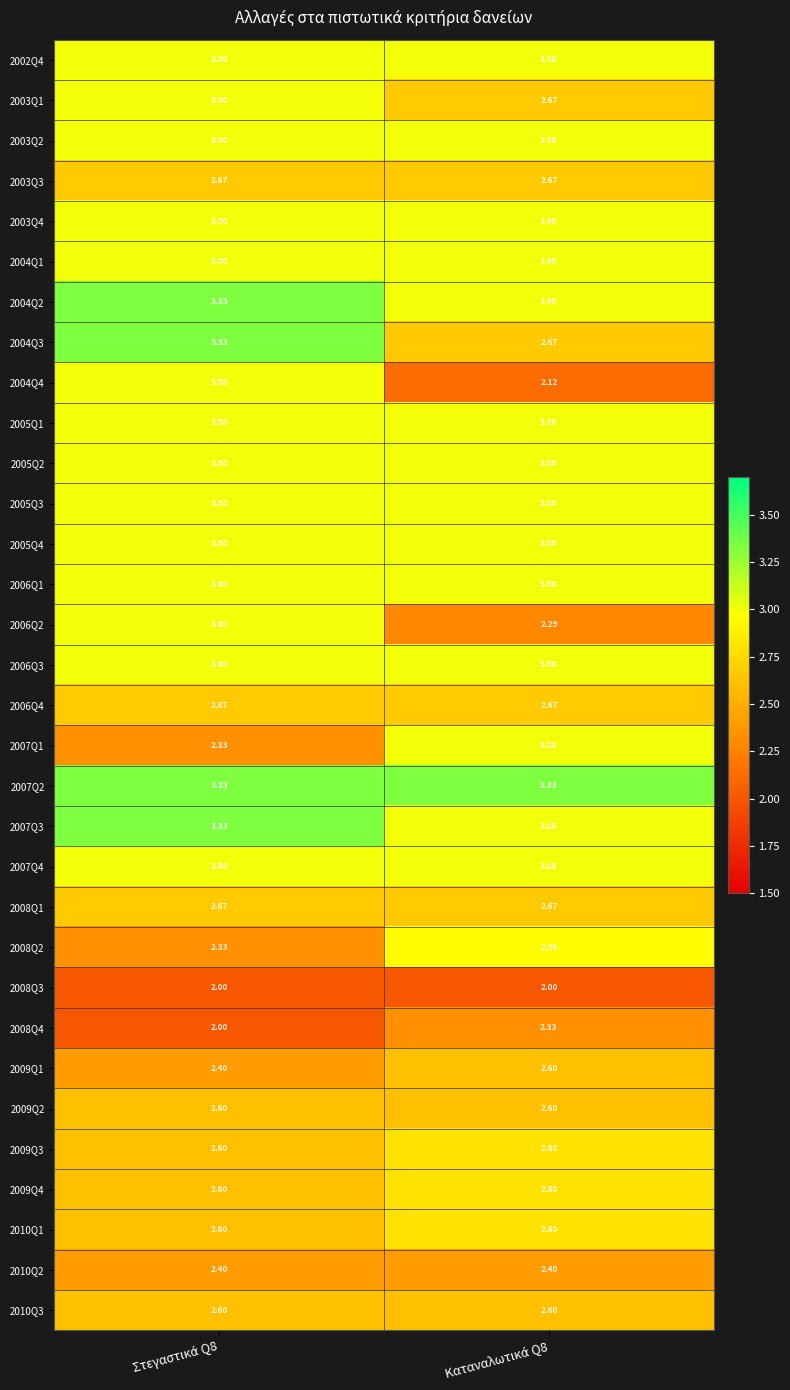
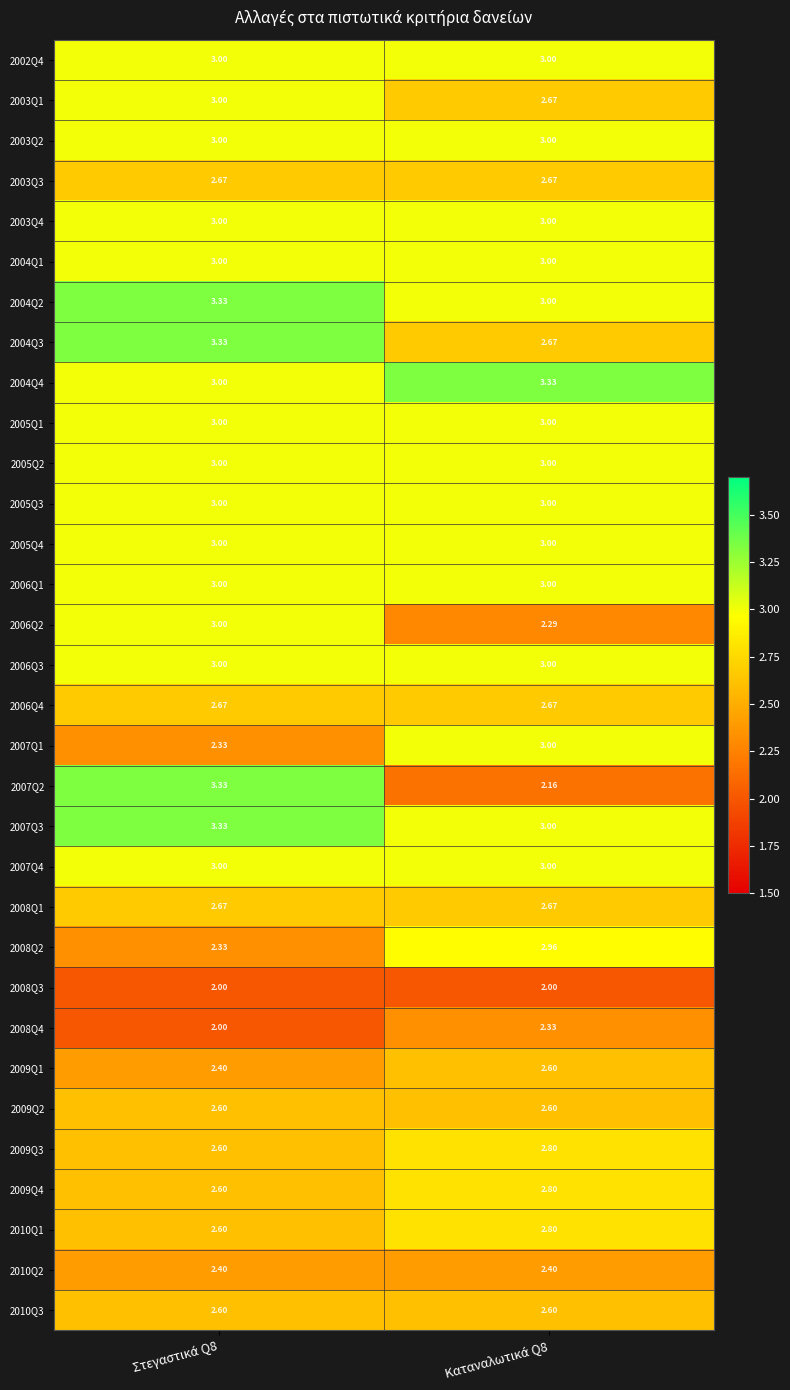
  {
    "2002Q4": {
      "Στεγαστικά Q8": 3.00,
      "Καταναλωτικά Q8": 3.00
    },
    "2003Q1": {
      "Στεγαστικά Q8": 3.00,
      "Καταναλωτικά Q8": 2.67
    },
    "2003Q2": {
      "Στεγαστικά Q8": 3.00,
      "Καταναλωτικά Q8": 3.00
    },
    "2003Q3": {
      "Στεγαστικά Q8": 2.67,
      "Καταναλωτικά Q8": 2.67
    },
    "2003Q4": {
      "Στεγαστικά Q8": 3.00,
      "Καταναλωτικά Q8": 3.00
    },
    "2004Q1": {
      "Στεγαστικά Q8": 3.00,
      "Καταναλωτικά Q8": 3.00
    },
    "2004Q2": {
      "Στεγαστικά Q8": 3.33,
      "Καταναλωτικά Q8": 3.00
    },
    "2004Q3": {
      "Στεγαστικά Q8": 3.33,
      "Καταναλωτικά Q8": 2.67
    },
    "2004Q4": {
      "Στεγαστικά Q8": 3.00,
-     "Καταναλωτικά Q8": 2.12
+     "Καταναλωτικά Q8": 3.33
    },
    "2005Q1": {
      "Στεγαστικά Q8": 3.00,
      "Καταναλωτικά Q8": 3.00
    },
    "2005Q2": {
      "Στεγαστικά Q8": 3.00,
      "Καταναλωτικά Q8": 3.00
    },
    "2005Q3": {
      "Στεγαστικά Q8": 3.00,
      "Καταναλωτικά Q8": 3.00
    },
    "2005Q4": {
      "Στεγαστικά Q8": 3.00,
      "Καταναλωτικά Q8": 3.00
    },
    "2006Q1": {
      "Στεγαστικά Q8": 3.00,
      "Καταναλωτικά Q8": 3.00
    },
    "2006Q2": {
      "Στεγαστικά Q8": 3.00,
      "Καταναλωτικά Q8": 2.29
    },
    "2006Q3": {
      "Στεγαστικά Q8": 3.00,
      "Καταναλωτικά Q8": 3.00
    },
    "2006Q4": {
      "Στεγαστικά Q8": 2.67,
      "Καταναλωτικά Q8": 2.67
    },
    "2007Q1": {
      "Στεγαστικά Q8": 2.33,
      "Καταναλωτικά Q8": 3.00
    },
    "2007Q2": {
      "Στεγαστικά Q8": 3.33,
-     "Καταναλωτικά Q8": 3.33
+     "Καταναλωτικά Q8": 2.16
    },
    "2007Q3": {
      "Στεγαστικά Q8": 3.33,
      "Καταναλωτικά Q8": 3.00
    },
    "2007Q4": {
      "Στεγαστικά Q8": 3.00,
      "Καταναλωτικά Q8": 3.00
    },
    "2008Q1": {
      "Στεγαστικά Q8": 2.67,
      "Καταναλωτικά Q8": 2.67
    },
    "2008Q2": {
      "Στεγαστικά Q8": 2.33,
      "Καταναλωτικά Q8": 2.96
    },
    "2008Q3": {
      "Στεγαστικά Q8": 2.00,
      "Καταναλωτικά Q8": 2.00
    },
    "2008Q4": {
      "Στεγαστικά Q8": 2.00,
      "Καταναλωτικά Q8": 2.33
    },
    "2009Q1": {
      "Στεγαστικά Q8": 2.40,
      "Καταναλωτικά Q8": 2.60
    },
    "2009Q2": {
      "Στεγαστικά Q8": 2.60,
      "Καταναλωτικά Q8": 2.60
    },
    "2009Q3": {
      "Στεγαστικά Q8": 2.60,
      "Καταναλωτικά Q8": 2.80
    },
    "2009Q4": {
      "Στεγαστικά Q8": 2.60,
      "Καταναλωτικά Q8": 2.80
    },
    "2010Q1": {
      "Στεγαστικά Q8": 2.60,
      "Καταναλωτικά Q8": 2.80
    },
    "2010Q2": {
      "Στεγαστικά Q8": 2.40,
      "Καταναλωτικά Q8": 2.40
    },
    "2010Q3": {
      "Στεγαστικά Q8": 2.60,
      "Καταναλωτικά Q8": 2.60
    }
  }
